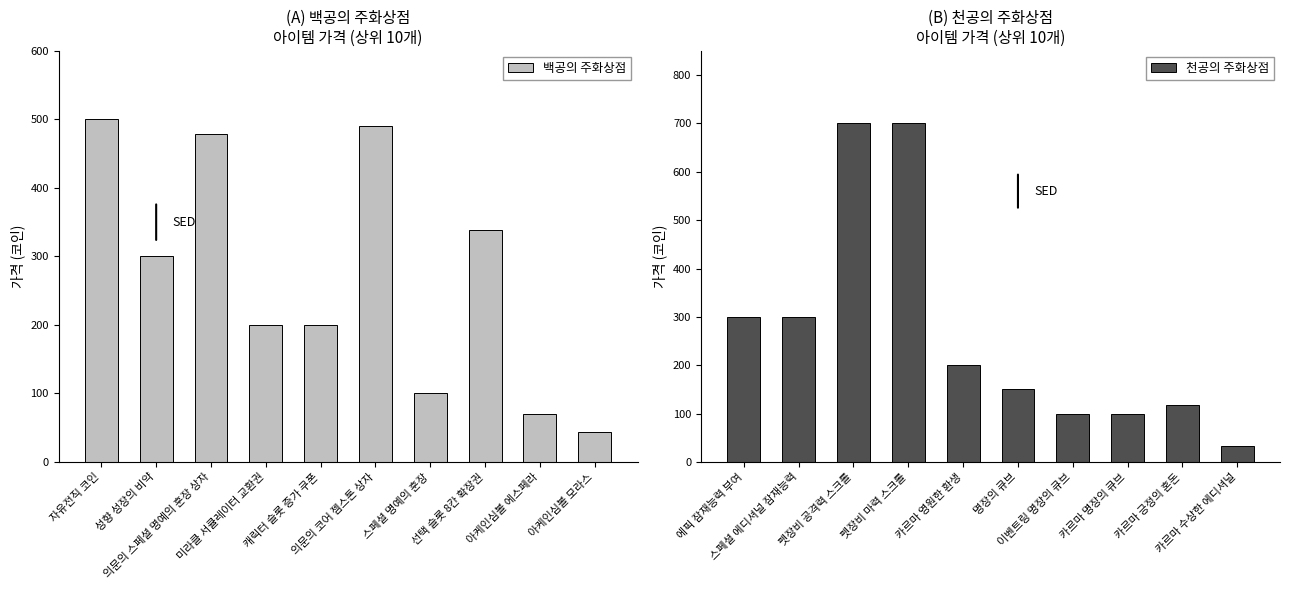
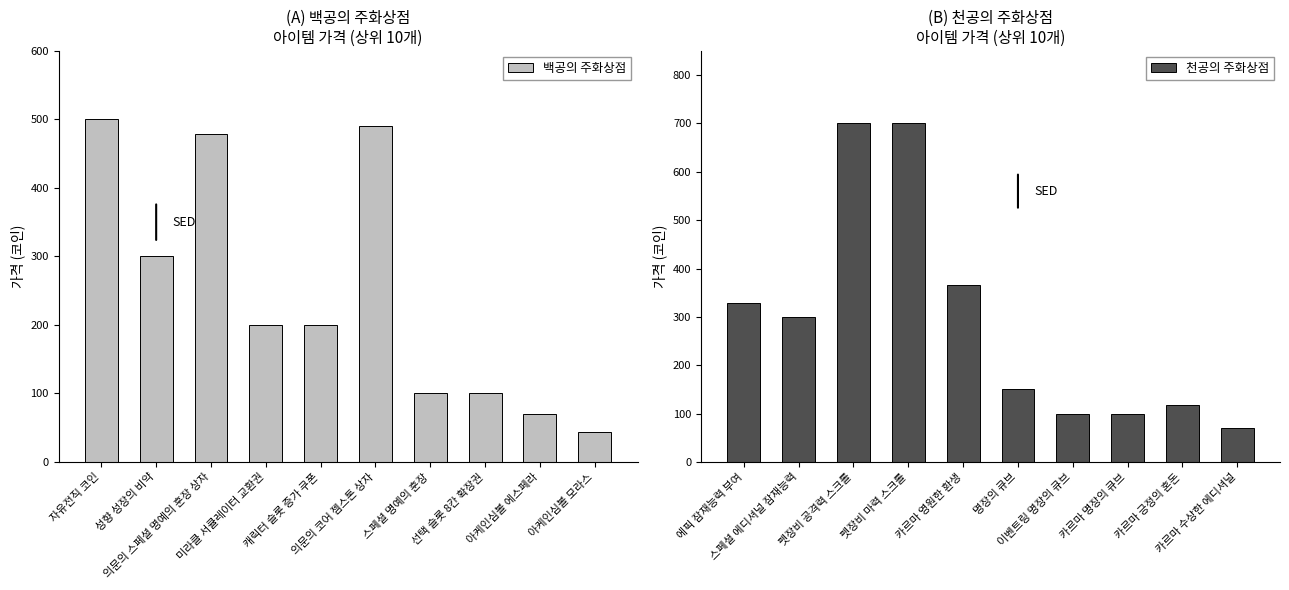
  {
    "(A) 백공의 주화상점 아이템 가격 (상위 10개)": {
      "자유전직 코인": 500,
      "성향 성장의 비약": 300,
      "의문의 스페셜 명예의 훈장 상자": 480,
      "미라클 서큘레이터 교환권": 200,
      "캐릭터 슬롯 증가 쿠폰": 200,
      "의문의 코어 젬스톤 상자": 490,
      "스페셜 명예의 훈장": 100,
-     "선택 슬롯 8칸 확장권": 340,
+     "선택 슬롯 8칸 확장권": 100,
      "아케인심볼 에스페라": 70,
      "아케인심볼 모라스": 40
    },
    "(B) 천공의 주화상점 아이템 가격 (상위 10개)": {
-     "에픽 잠재능력 부여": 300,
+     "에픽 잠재능력 부여": 330,
      "스페셜 에디셔널 잠재능력": 300,
      "펫장비 공격력 스크롤": 700,
      "펫장비 마력 스크롤": 700,
-     "카르마 영원한 환생": 200,
+     "카르마 영원한 환생": 370,
      "명장의 큐브": 150,
      "이벤트링 명장의 큐브": 100,
      "카르마 명장의 큐브": 100,
      "카르마 긍정의 혼돈": 120,
-     "카르마 수상한 에디셔널": 30
+     "카르마 수상한 에디셔널": 70
    }
  }
